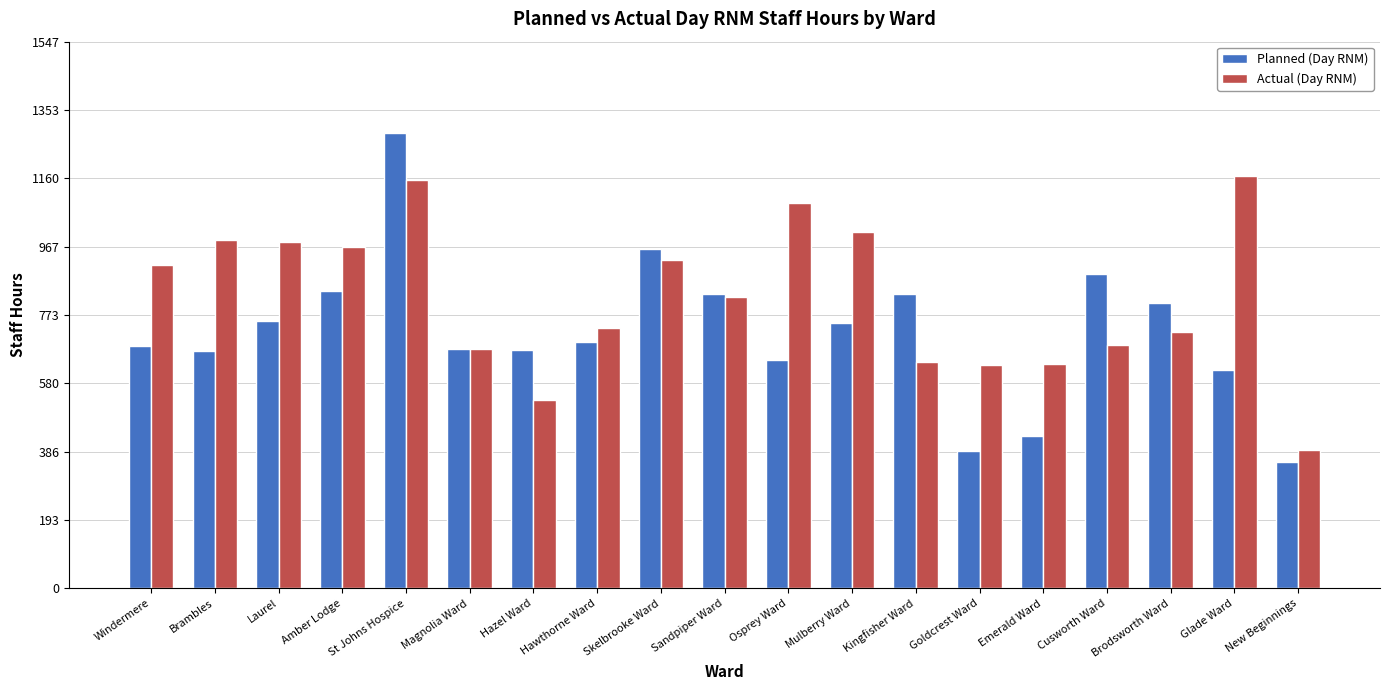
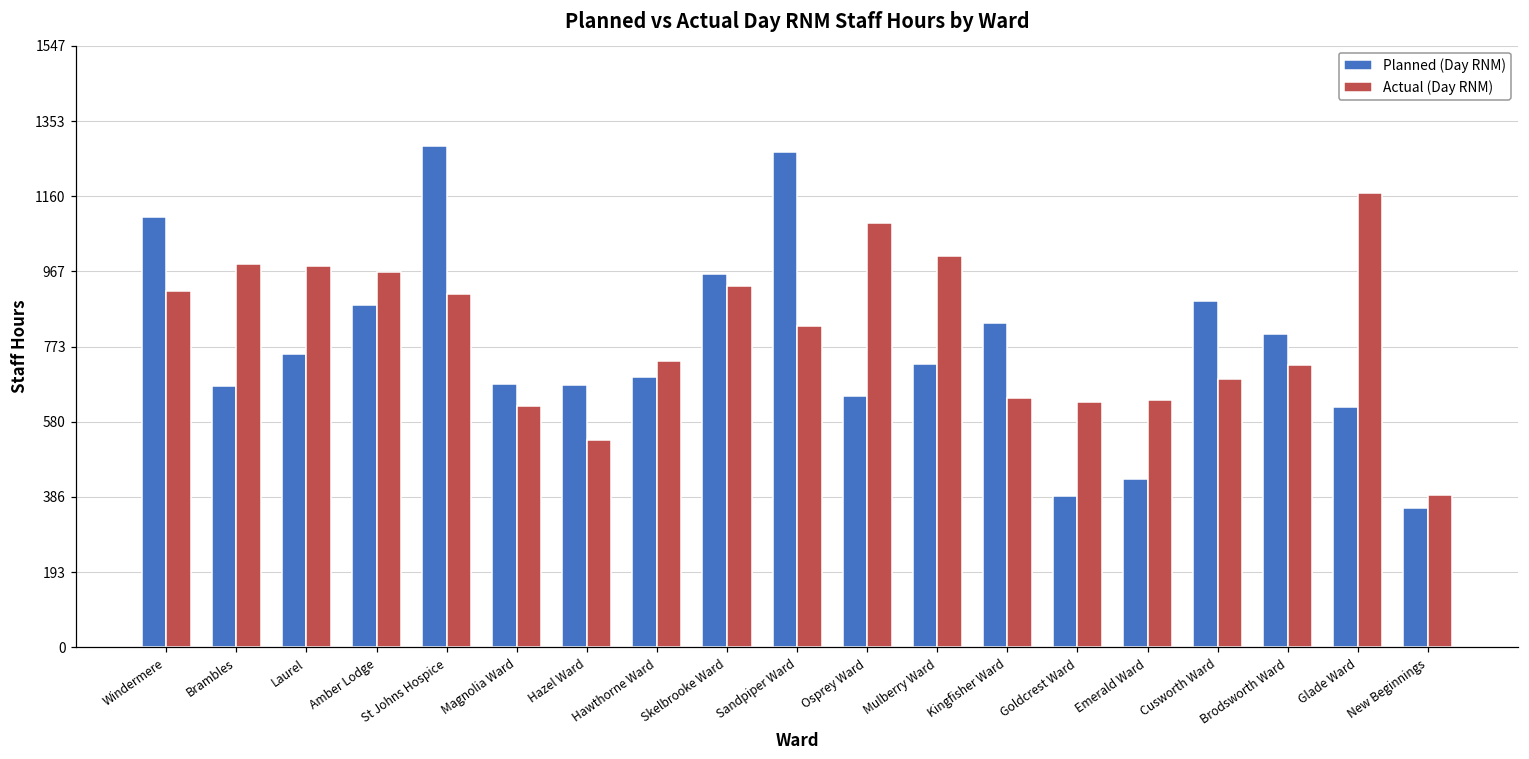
  {
    "Planned (Day RNM)": {
-     "Windermere": 690,
+     "Windermere": 1110,
      "Brambles": 670,
      "Laurel": 760,
-     "Amber Lodge": 840,
+     "Amber Lodge": 880,
      "St Johns Hospice": 1290,
      "Magnolia Ward": 680,
      "Hazel Ward": 670,
      "Hawthorne Ward": 700,
      "Skelbrooke Ward": 960,
-     "Sandpiper Ward": 830,
+     "Sandpiper Ward": 1270,
      "Osprey Ward": 650,
-     "Mulberry Ward": 750,
+     "Mulberry Ward": 730,
      "Kingfisher Ward": 830,
      "Goldcrest Ward": 390,
      "Emerald Ward": 430,
      "Cusworth Ward": 890,
      "Brodsworth Ward": 810,
      "Glade Ward": 620,
      "New Beginnings": 360
    },
    "Actual (Day RNM)": {
      "Windermere": 920,
      "Brambles": 990,
      "Laurel": 980,
      "Amber Lodge": 960,
-     "St Johns Hospice": 1160,
-     "Magnolia Ward": 680,
+     "St Johns Hospice": 910,
+     "Magnolia Ward": 620,
      "Hazel Ward": 530,
      "Hawthorne Ward": 740,
      "Skelbrooke Ward": 930,
      "Sandpiper Ward": 830,
      "Osprey Ward": 1090,
      "Mulberry Ward": 1010,
      "Kingfisher Ward": 640,
      "Goldcrest Ward": 630,
      "Emerald Ward": 640,
      "Cusworth Ward": 690,
      "Brodsworth Ward": 730,
      "Glade Ward": 1170,
      "New Beginnings": 390
    }
  }
